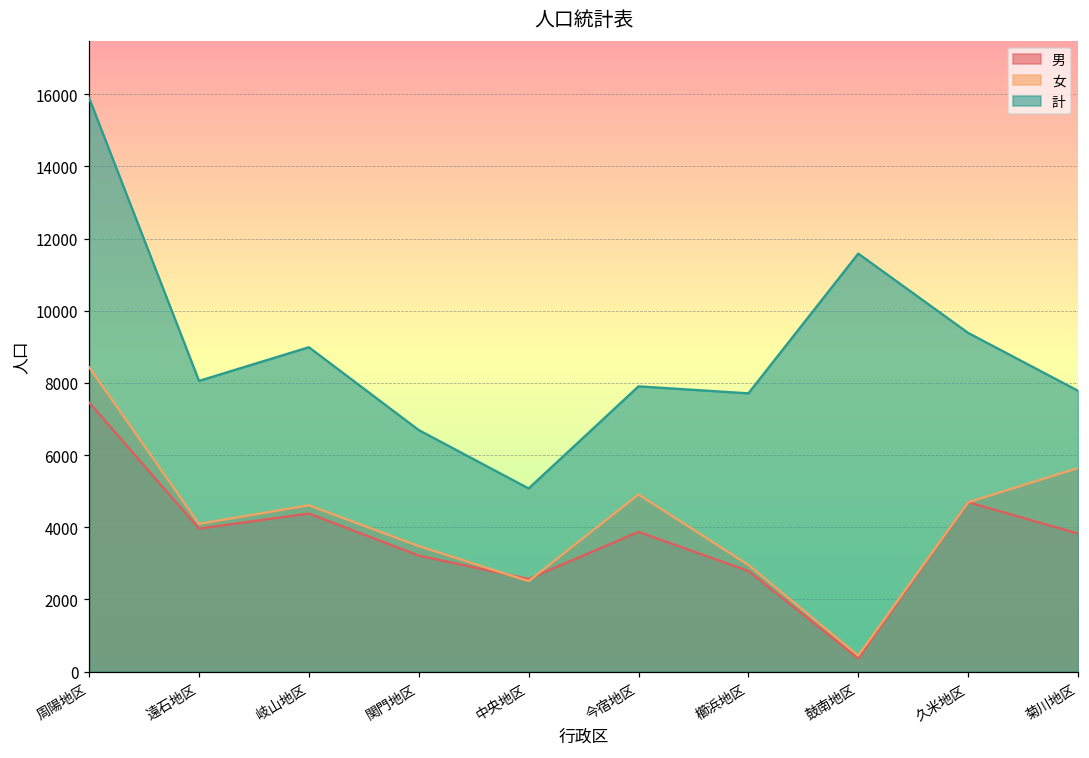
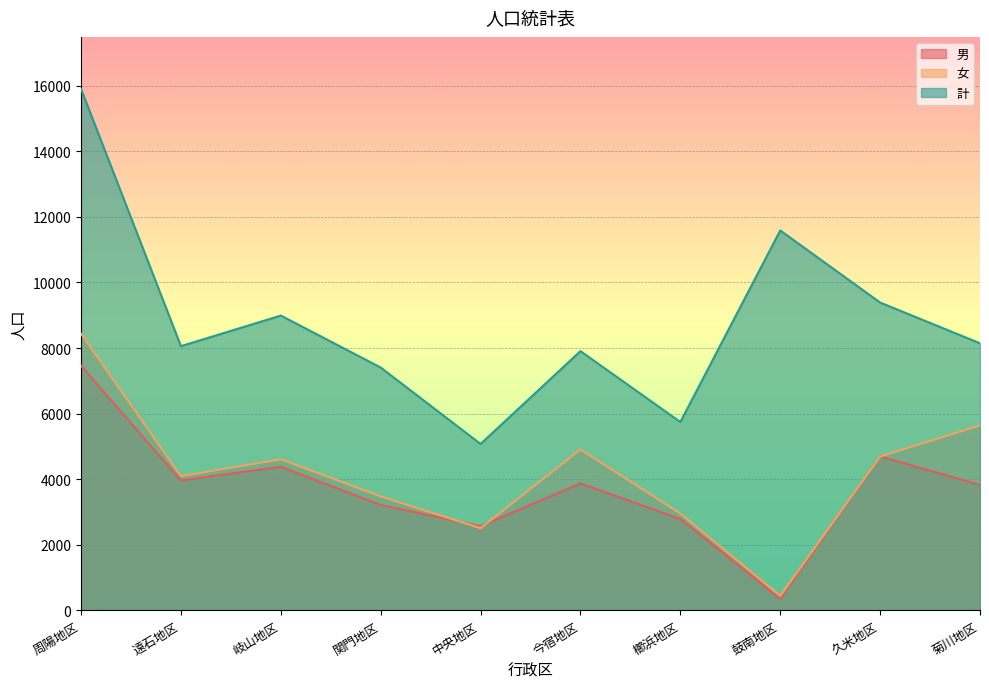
  {
    "男": {
      "周陽地区": 7500,
      "遠石地区": 4000,
      "岐山地区": 4400,
      "関門地区": 3200,
      "今宿地区": 3900,
      "櫛浜地区": 2800,
      "鼓南地区": 400,
      "菊川地区": 3800
    },
    "女": {
      "周陽地区": 8400,
      "遠石地区": 4100,
      "岐山地区": 4600,
      "関門地区": 3500,
      "今宿地区": 4900,
      "櫛浜地区": 3000,
      "鼓南地区": 400,
      "菊川地区": 5600
    },
    "計": {
      "周陽地区": 15900,
      "遠石地区": 8100,
      "岐山地区": 9000,
-     "関門地区": 6700,
+     "関門地区": 7400,
      "中央地区": 5100,
      "今宿地区": 7900,
-     "櫛浜地区": 7700,
+     "櫛浜地区": 5700,
      "鼓南地区": 11600,
      "久米地区": 9400,
-     "菊川地区": 7800
+     "菊川地区": 8100
    }
  }
